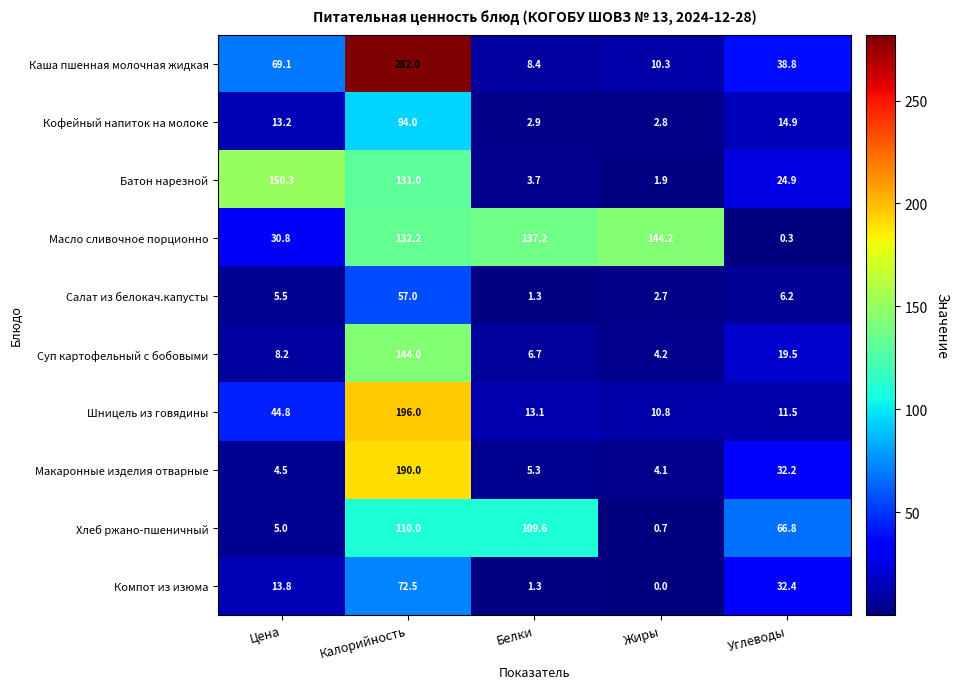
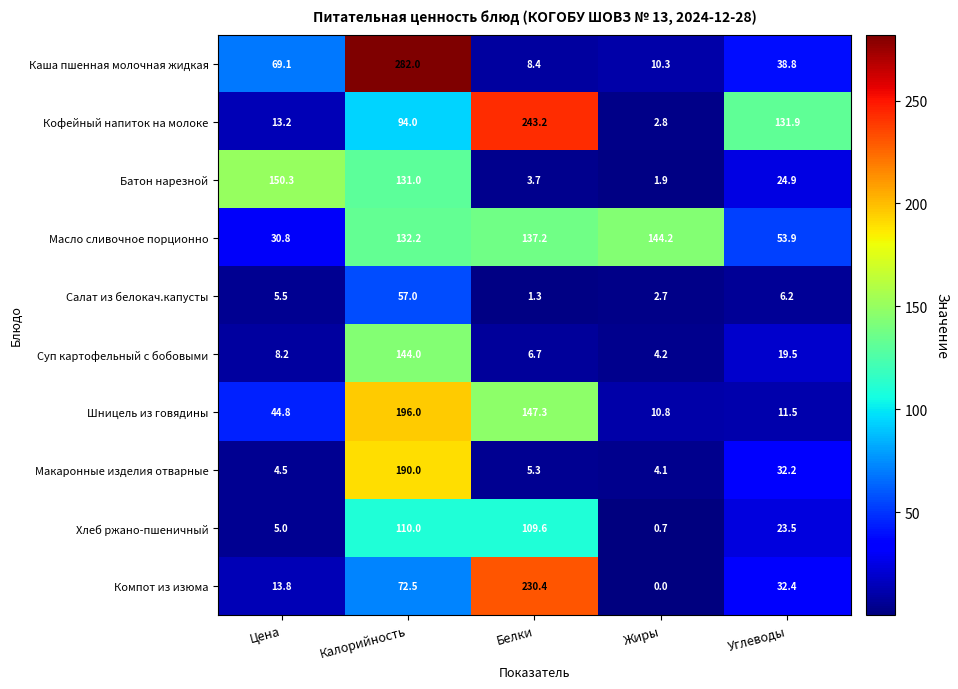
  {
    "Каша пшенная молочная жидкая": {
      "Цена": 69.1,
      "Калорийность": 282.0,
      "Белки": 8.4,
      "Жиры": 10.3,
      "Углеводы": 38.8
    },
    "Кофейный напиток на молоке": {
      "Цена": 13.2,
      "Калорийность": 94.0,
-     "Белки": 2.9,
+     "Белки": 243.2,
      "Жиры": 2.8,
-     "Углеводы": 14.9
+     "Углеводы": 131.9
    },
    "Батон нарезной": {
      "Цена": 150.3,
      "Калорийность": 131.0,
      "Белки": 3.7,
      "Жиры": 1.9,
      "Углеводы": 24.9
    },
    "Масло сливочное порционно": {
      "Цена": 30.8,
      "Калорийность": 132.2,
      "Белки": 137.2,
      "Жиры": 144.2,
-     "Углеводы": 0.3
+     "Углеводы": 53.9
    },
    "Салат из белокач.капусты": {
      "Цена": 5.5,
      "Калорийность": 57.0,
      "Белки": 1.3,
      "Жиры": 2.7,
      "Углеводы": 6.2
    },
    "Суп картофельный с бобовыми": {
      "Цена": 8.2,
      "Калорийность": 144.0,
      "Белки": 6.7,
      "Жиры": 4.2,
      "Углеводы": 19.5
    },
    "Шницель из говядины": {
      "Цена": 44.8,
      "Калорийность": 196.0,
-     "Белки": 13.1,
+     "Белки": 147.3,
      "Жиры": 10.8,
      "Углеводы": 11.5
    },
    "Макаронные изделия отварные": {
      "Цена": 4.5,
      "Калорийность": 190.0,
      "Белки": 5.3,
      "Жиры": 4.1,
      "Углеводы": 32.2
    },
    "Хлеб ржано-пшеничный": {
      "Цена": 5.0,
      "Калорийность": 110.0,
      "Белки": 109.6,
      "Жиры": 0.7,
-     "Углеводы": 66.8
+     "Углеводы": 23.5
    },
    "Компот из изюма": {
      "Цена": 13.8,
      "Калорийность": 72.5,
-     "Белки": 1.3,
+     "Белки": 230.4,
      "Жиры": 0.0,
      "Углеводы": 32.4
    }
  }
